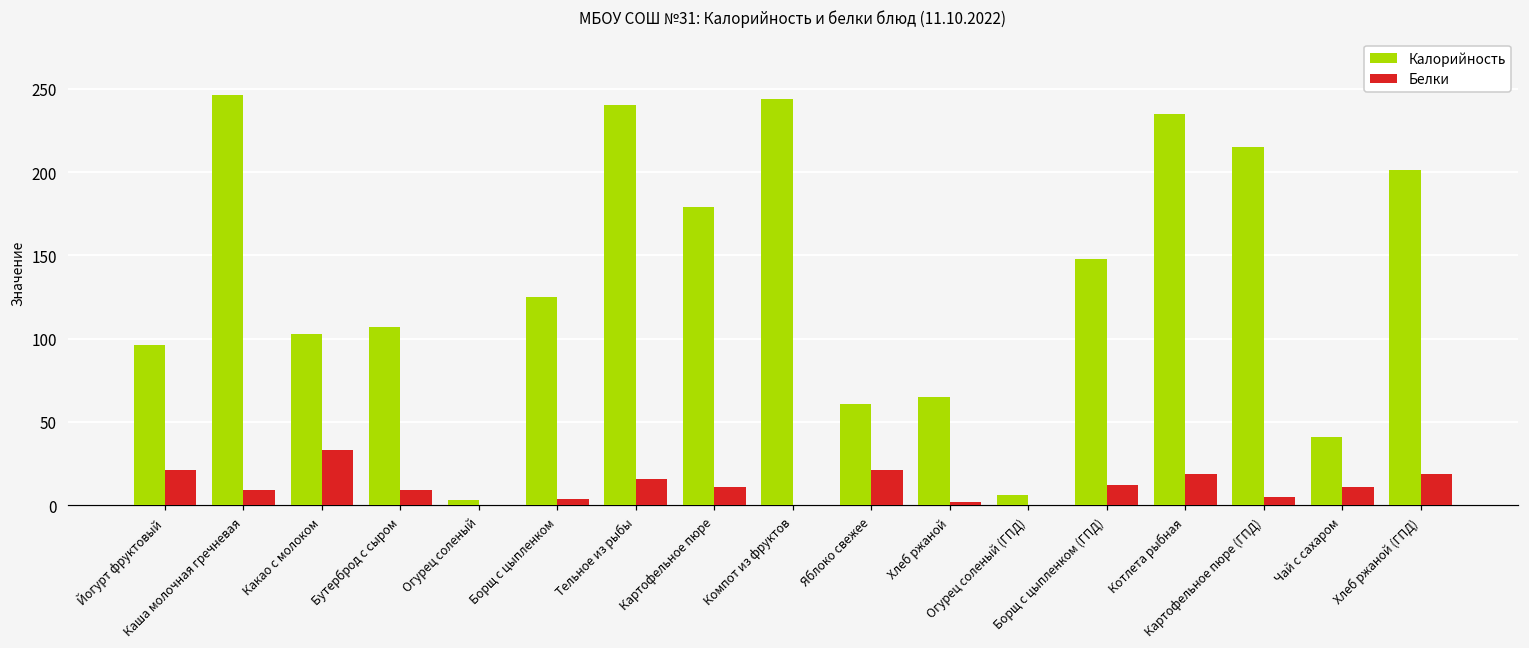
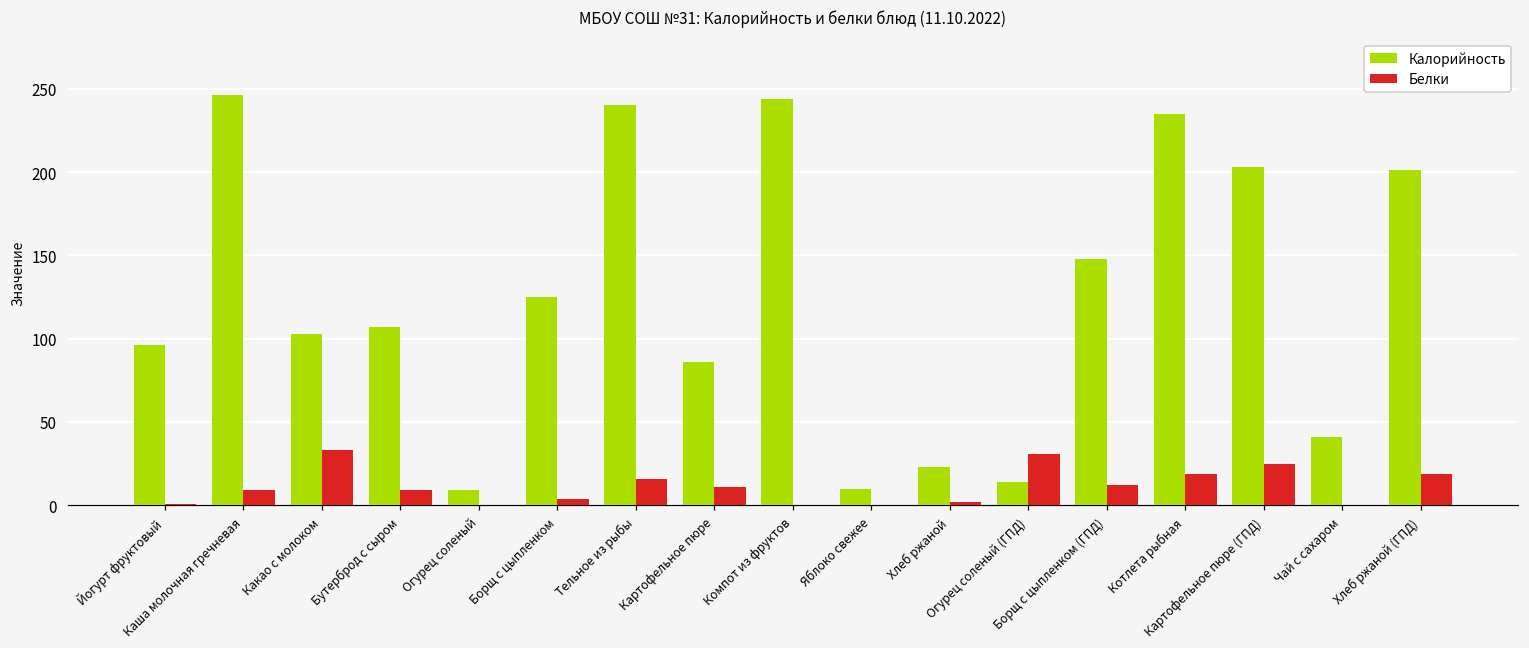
  {
    "Калорийность": {
      "Йогурт фруктовый": 96,
      "Каша молочная гречневая": 246,
      "Какао с молоком": 103,
      "Бутерброд с сыром": 107,
-     "Огурец соленый": 3,
+     "Огурец соленый": 9,
      "Борщ с цыпленком": 125,
      "Тельное из рыбы": 240,
-     "Картофельное пюре": 179,
+     "Картофельное пюре": 86,
      "Компот из фруктов": 244,
-     "Яблоко свежее": 61,
-     "Хлеб ржаной": 65,
-     "Огурец соленый (ГПД)": 6,
+     "Яблоко свежее": 10,
+     "Хлеб ржаной": 23,
+     "Огурец соленый (ГПД)": 14,
      "Борщ с цыпленком (ГПД)": 148,
      "Котлета рыбная": 235,
-     "Картофельное пюре (ГПД)": 215,
+     "Картофельное пюре (ГПД)": 203,
      "Чай с сахаром": 41,
      "Хлеб ржаной (ГПД)": 201
    },
    "Белки": {
-     "Йогурт фруктовый": 21,
+     "Йогурт фруктовый": 1,
      "Каша молочная гречневая": 9,
      "Какао с молоком": 33,
      "Бутерброд с сыром": 9,
      "Огурец соленый": 0,
      "Борщ с цыпленком": 4,
      "Тельное из рыбы": 16,
      "Картофельное пюре": 11,
      "Компот из фруктов": 0,
-     "Яблоко свежее": 21,
+     "Яблоко свежее": 0,
      "Хлеб ржаной": 2,
-     "Огурец соленый (ГПД)": 0,
+     "Огурец соленый (ГПД)": 31,
      "Борщ с цыпленком (ГПД)": 12,
      "Котлета рыбная": 19,
-     "Картофельное пюре (ГПД)": 5,
-     "Чай с сахаром": 11,
+     "Картофельное пюре (ГПД)": 25,
+     "Чай с сахаром": 0,
      "Хлеб ржаной (ГПД)": 19
    }
  }
